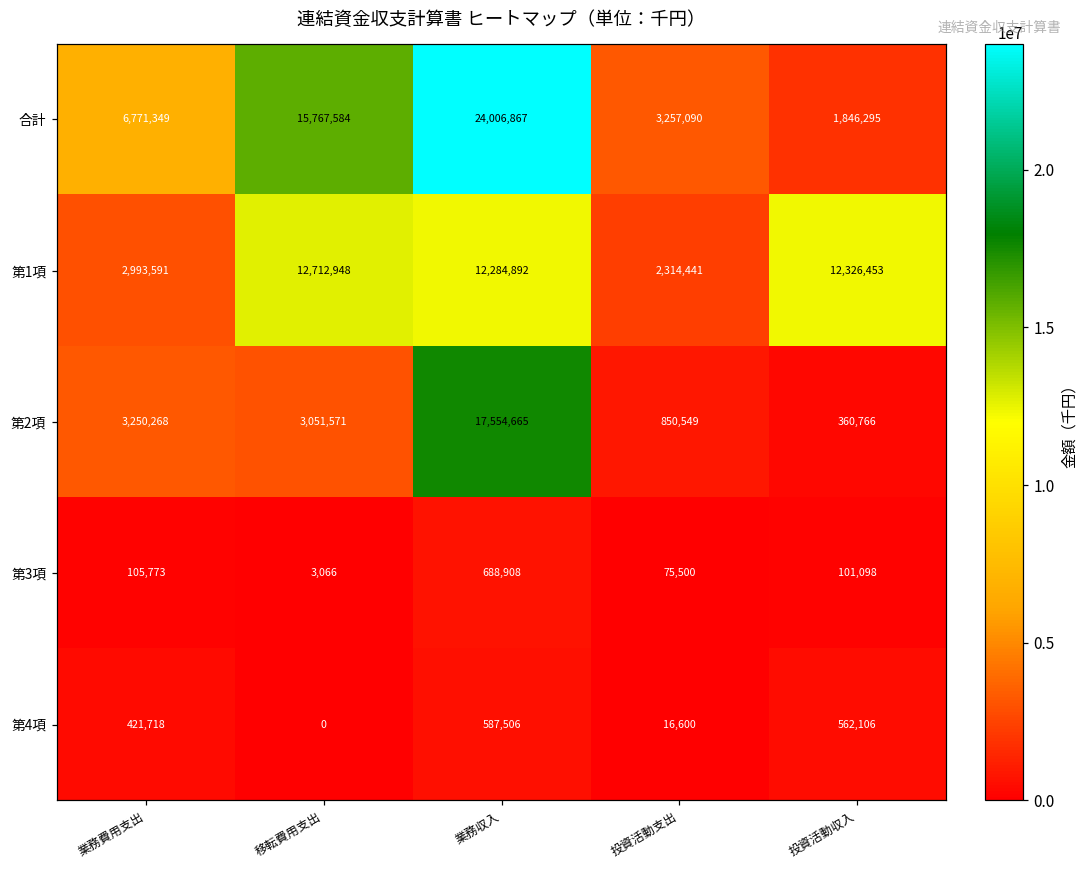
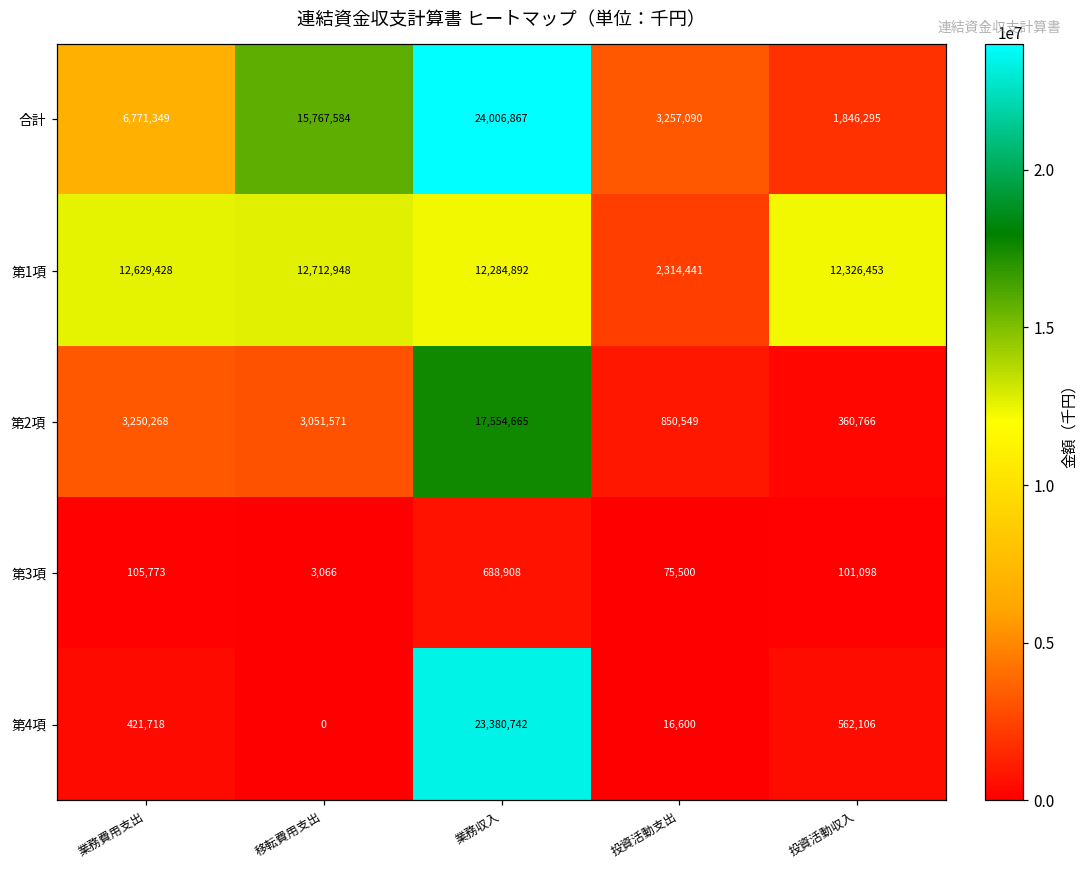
  {
    "合計": {
      "業務費用支出": "6,771,349",
      "移転費用支出": "15,767,584",
      "業務収入": "24,006,867",
      "投資活動支出": "3,257,090",
      "投資活動収入": "1,846,295"
    },
    "第1項": {
-     "業務費用支出": "2,993,591",
+     "業務費用支出": "12,629,428",
      "移転費用支出": "12,712,948",
      "業務収入": "12,284,892",
      "投資活動支出": "2,314,441",
      "投資活動収入": "12,326,453"
    },
    "第2項": {
      "業務費用支出": "3,250,268",
      "移転費用支出": "3,051,571",
      "業務収入": "17,554,665",
      "投資活動支出": "850,549",
      "投資活動収入": "360,766"
    },
    "第3項": {
      "業務費用支出": "105,773",
      "移転費用支出": "3,066",
      "業務収入": "688,908",
      "投資活動支出": "75,500",
      "投資活動収入": "101,098"
    },
    "第4項": {
      "業務費用支出": "421,718",
      "移転費用支出": "0",
-     "業務収入": "587,506",
+     "業務収入": "23,380,742",
      "投資活動支出": "16,600",
      "投資活動収入": "562,106"
    }
  }
